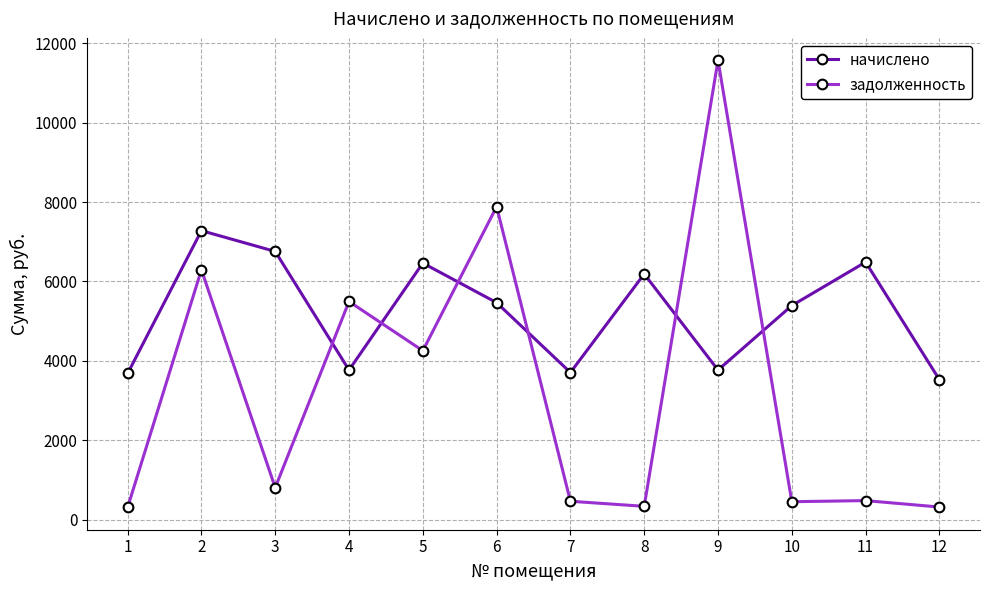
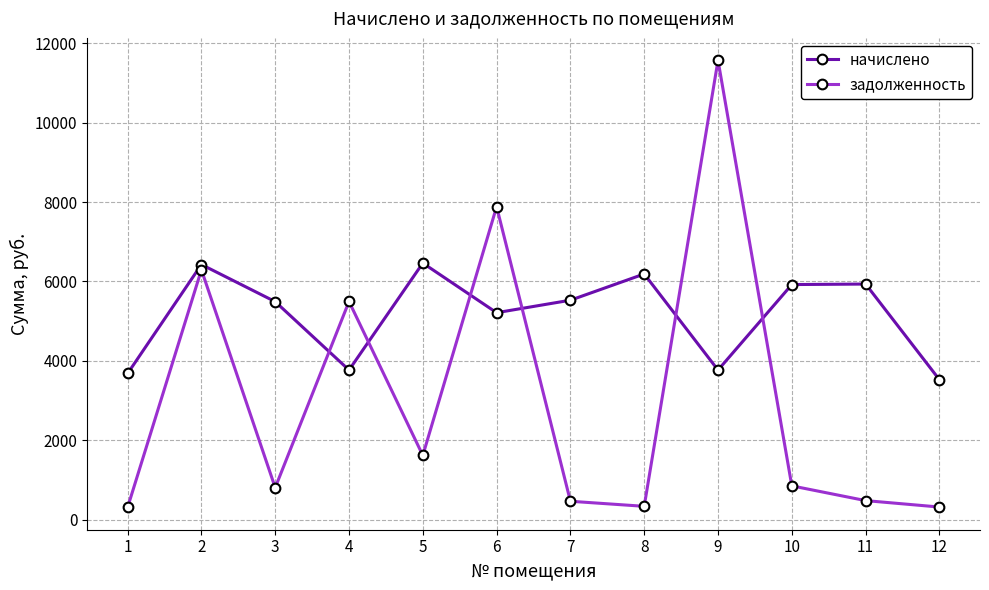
  {
    "начислено": {
      "1": 3700,
-     "2": 7300,
-     "3": 6800,
+     "2": 6400,
+     "3": 5500,
      "4": 3800,
      "5": 6500,
-     "6": 5500,
-     "7": 3700,
+     "6": 5200,
+     "7": 5500,
      "8": 6200,
      "9": 3800,
-     "10": 5400,
-     "11": 6500,
+     "10": 5900,
+     "11": 5900,
      "12": 3500
    },
    "задолженность": {
      "1": 300,
      "2": 6300,
      "3": 800,
      "4": 5500,
-     "5": 4300,
+     "5": 1600,
      "6": 7900,
      "7": 500,
      "8": 300,
      "9": 11600,
-     "10": 400,
+     "10": 800,
      "11": 500,
      "12": 300
    }
  }
